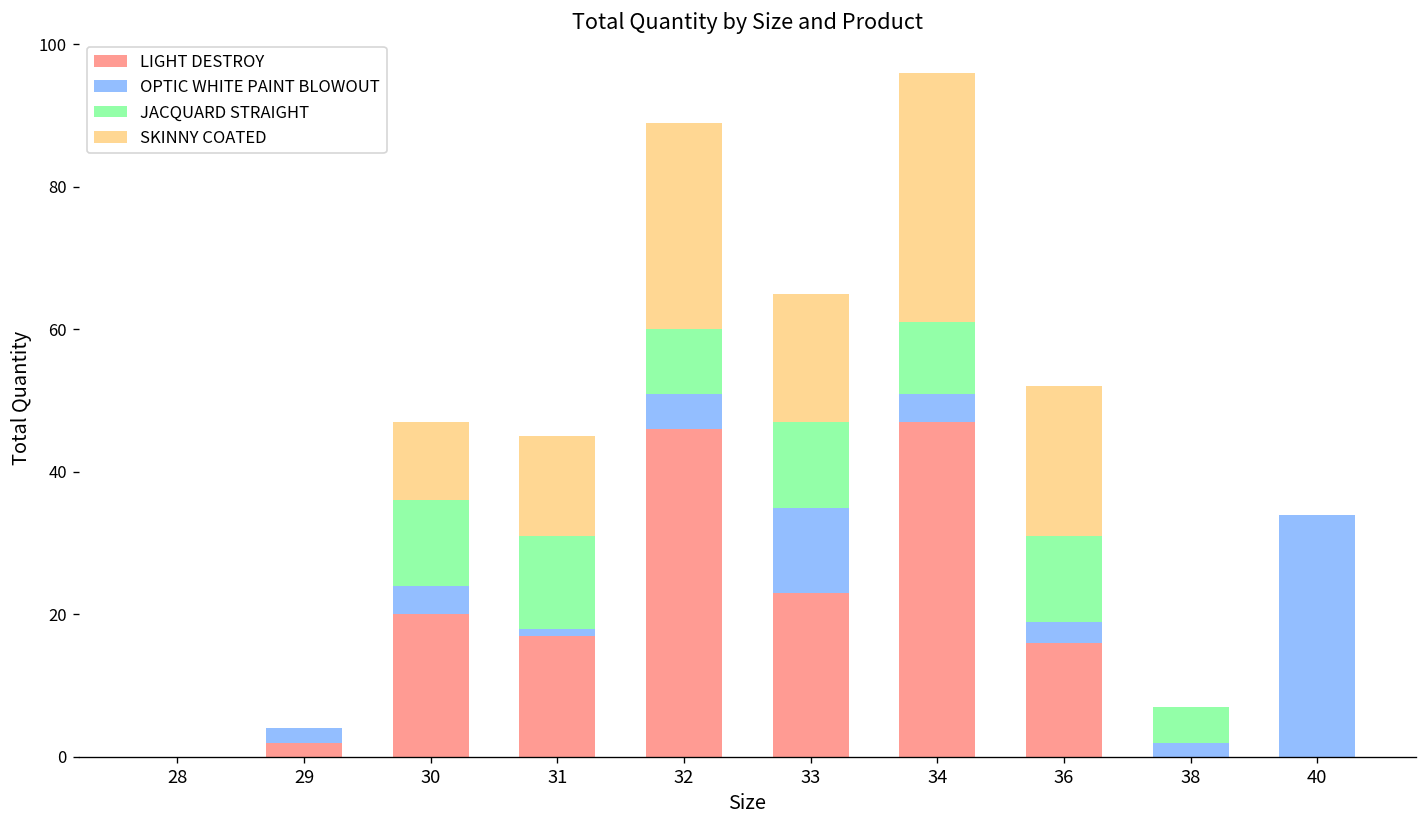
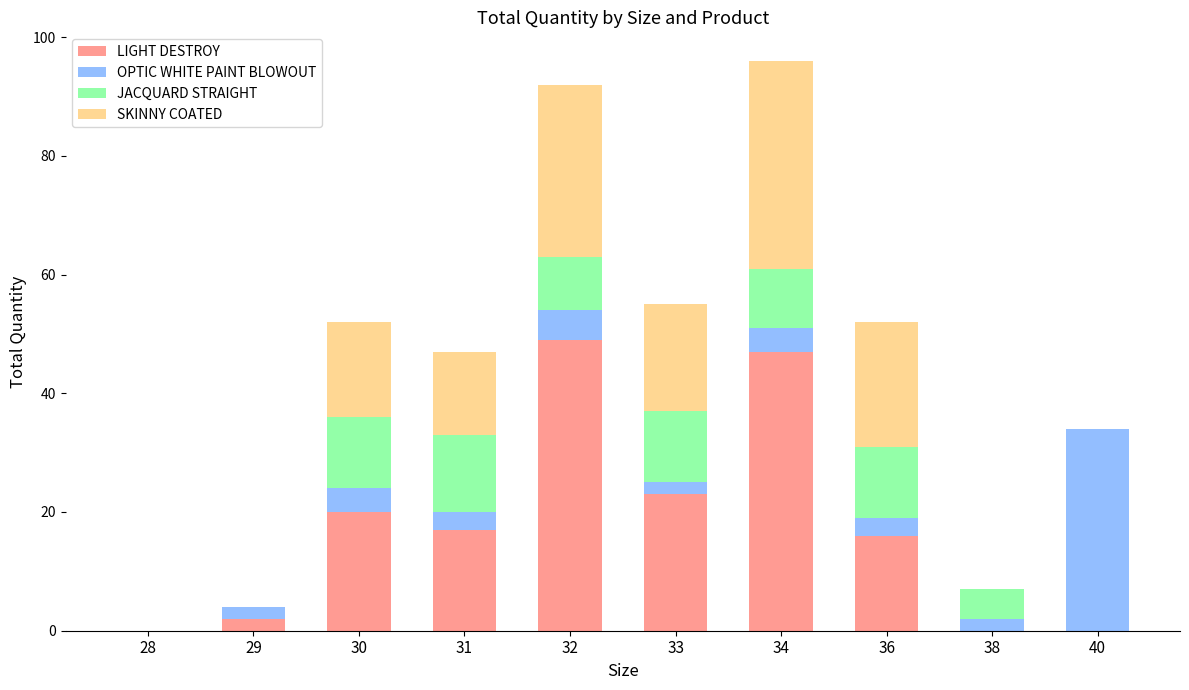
  {
    "LIGHT DESTROY": {
      "28": 0,
      "29": 2,
      "30": 20,
      "31": 17,
-     "32": 46,
+     "32": 49,
      "33": 23,
      "34": 47,
      "36": 16,
      "38": 0,
      "40": 0
    },
    "OPTIC WHITE PAINT BLOWOUT": {
      "28": 0,
      "29": 2,
      "30": 4,
-     "31": 1,
+     "31": 3,
      "32": 5,
-     "33": 12,
+     "33": 2,
      "34": 4,
      "36": 3,
      "38": 2,
      "40": 34
    },
    "JACQUARD STRAIGHT": {
      "28": 0,
      "29": 0,
      "30": 12,
      "31": 13,
      "32": 9,
      "33": 12,
      "34": 10,
      "36": 12,
      "38": 5,
      "40": 0
    },
    "SKINNY COATED": {
      "28": 0,
      "29": 0,
-     "30": 11,
+     "30": 16,
      "31": 14,
      "32": 29,
      "33": 18,
      "34": 35,
      "36": 21,
      "38": 0,
      "40": 0
    }
  }
